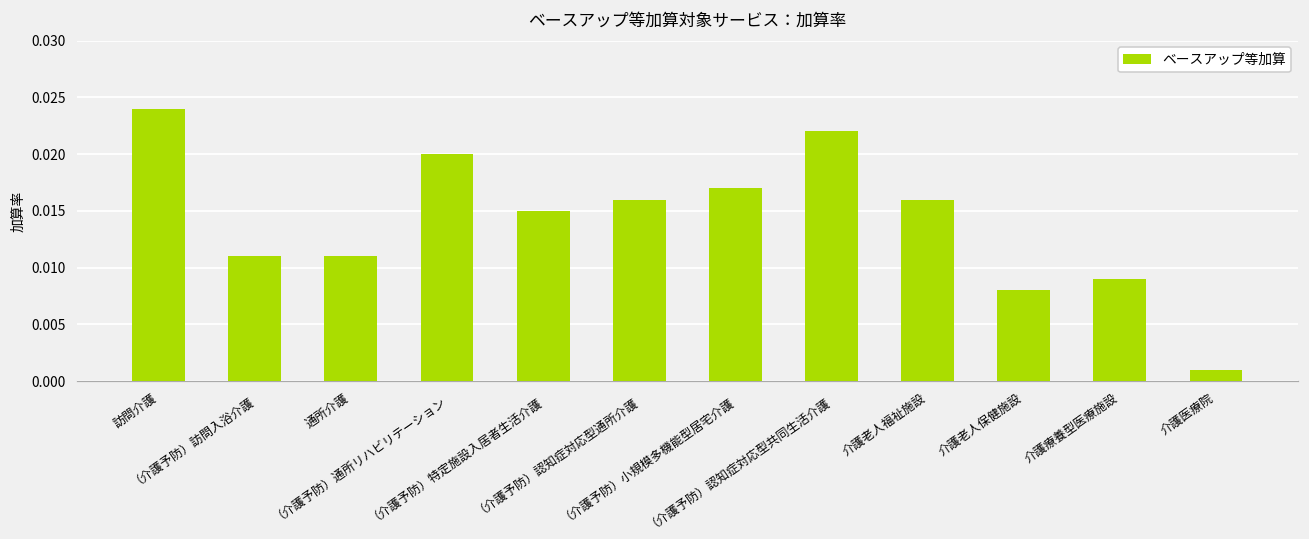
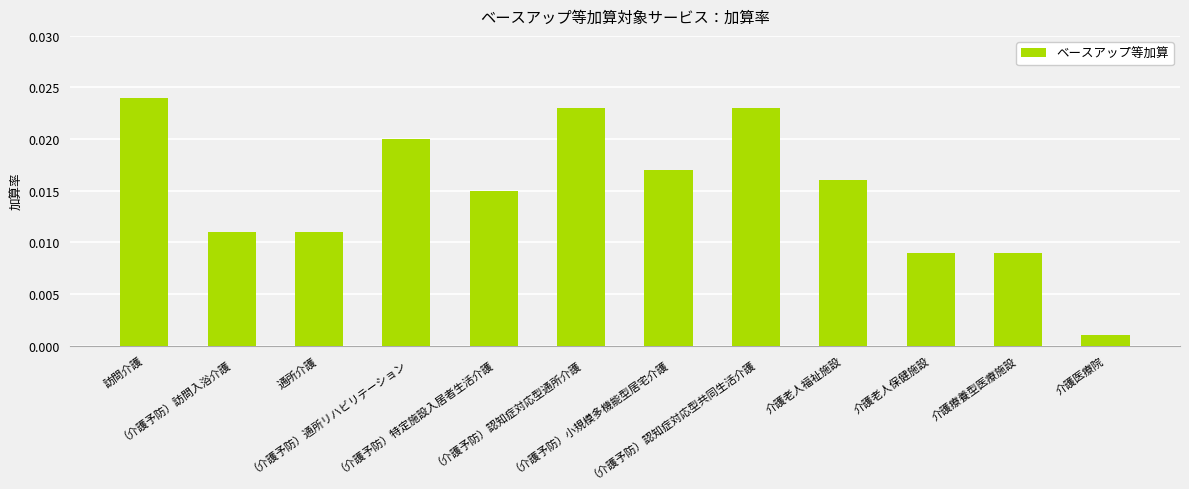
  {
    "訪問介護": 0.024,
    "（介護予防）訪問入浴介護": 0.011,
    "通所介護": 0.011,
    "（介護予防）通所リハビリテーション": 0.020,
    "（介護予防）特定施設入居者生活介護": 0.015,
-   "（介護予防）認知症対応型通所介護": 0.016,
+   "（介護予防）認知症対応型通所介護": 0.023,
    "（介護予防）小規模多機能型居宅介護": 0.017,
-   "（介護予防）認知症対応型共同生活介護": 0.022,
+   "（介護予防）認知症対応型共同生活介護": 0.023,
    "介護老人福祉施設": 0.016,
-   "介護老人保健施設": 0.008,
+   "介護老人保健施設": 0.009,
    "介護療養型医療施設": 0.009,
    "介護医療院": 0.001
  }
